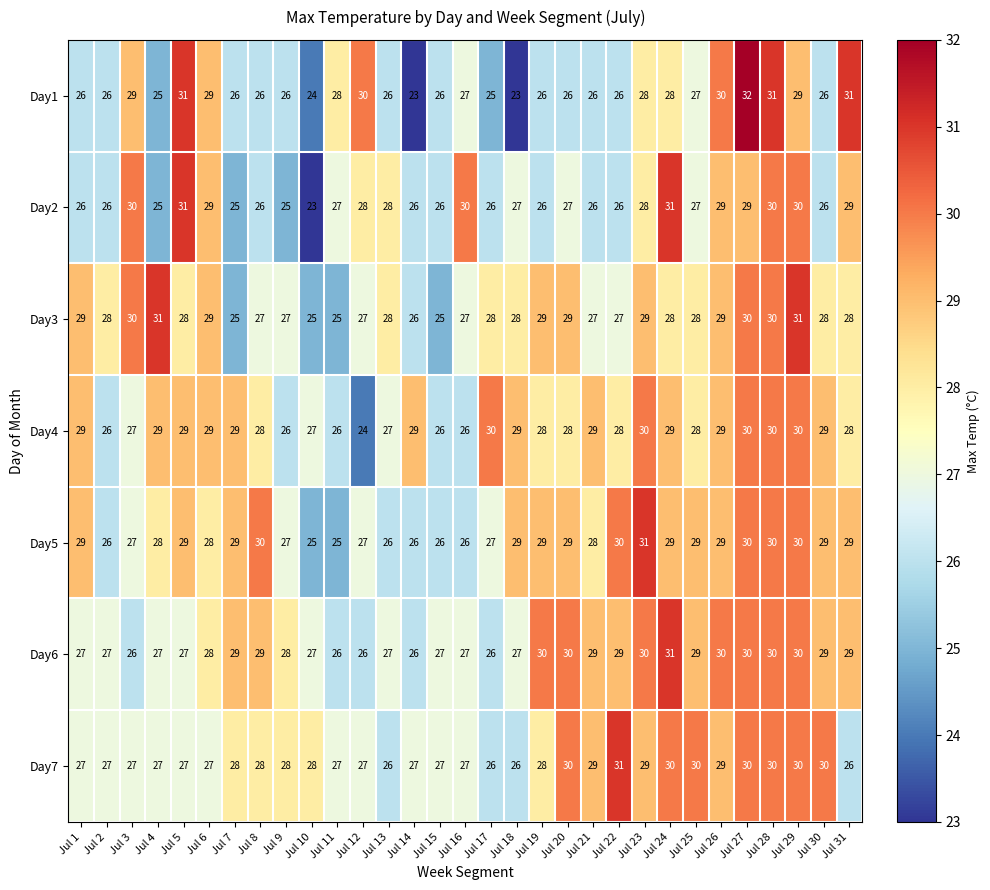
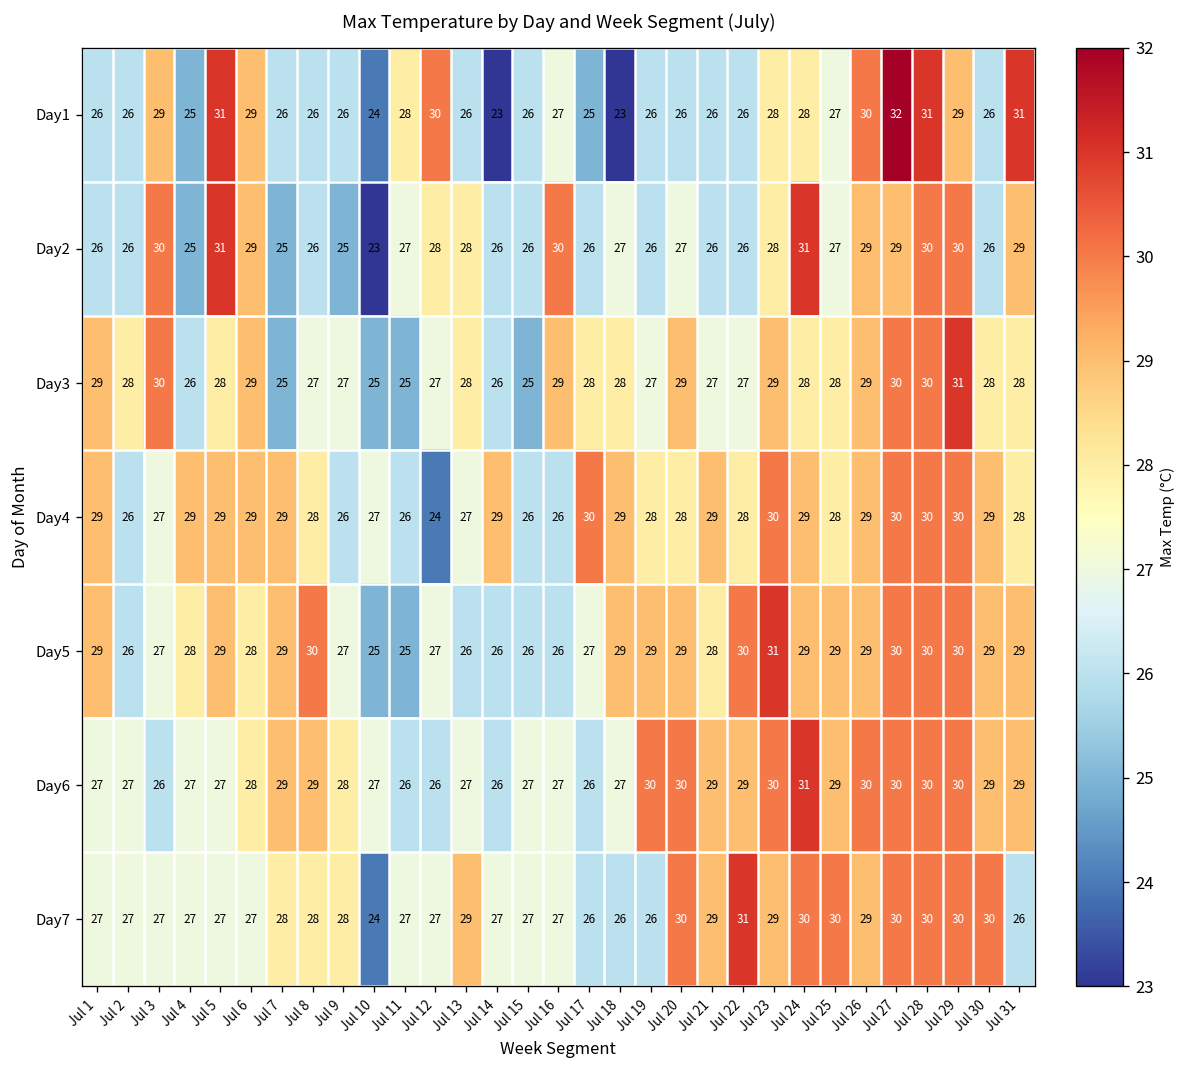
  {
    "Day3": {
      "Jul 1": 29,
      "Jul 2": 28,
      "Jul 3": 30,
-     "Jul 4": 31,
+     "Jul 4": 26,
      "Jul 5": 28,
      "Jul 6": 29,
      "Jul 7": 25,
      "Jul 8": 27,
      "Jul 9": 27,
      "Jul 10": 25,
      "Jul 11": 25,
      "Jul 12": 27,
      "Jul 13": 28,
      "Jul 14": 26,
      "Jul 15": 25,
-     "Jul 16": 27,
+     "Jul 16": 29,
      "Jul 17": 28,
      "Jul 18": 28,
-     "Jul 19": 29,
+     "Jul 19": 27,
      "Jul 20": 29,
      "Jul 21": 27,
      "Jul 22": 27,
      "Jul 23": 29,
      "Jul 24": 28,
      "Jul 25": 28,
      "Jul 26": 29,
      "Jul 27": 30,
      "Jul 28": 30,
      "Jul 29": 31,
      "Jul 30": 28,
      "Jul 31": 28
    },
    "Day7": {
      "Jul 1": 27,
      "Jul 2": 27,
      "Jul 3": 27,
      "Jul 4": 27,
      "Jul 5": 27,
      "Jul 6": 27,
      "Jul 7": 28,
      "Jul 8": 28,
      "Jul 9": 28,
-     "Jul 10": 28,
+     "Jul 10": 24,
      "Jul 11": 27,
      "Jul 12": 27,
-     "Jul 13": 26,
+     "Jul 13": 29,
      "Jul 14": 27,
      "Jul 15": 27,
      "Jul 16": 27,
      "Jul 17": 26,
      "Jul 18": 26,
-     "Jul 19": 28,
+     "Jul 19": 26,
      "Jul 20": 30,
      "Jul 21": 29,
      "Jul 22": 31,
      "Jul 23": 29,
      "Jul 24": 30,
      "Jul 25": 30,
      "Jul 26": 29,
      "Jul 27": 30,
      "Jul 28": 30,
      "Jul 29": 30,
      "Jul 30": 30,
      "Jul 31": 26
    }
  }
